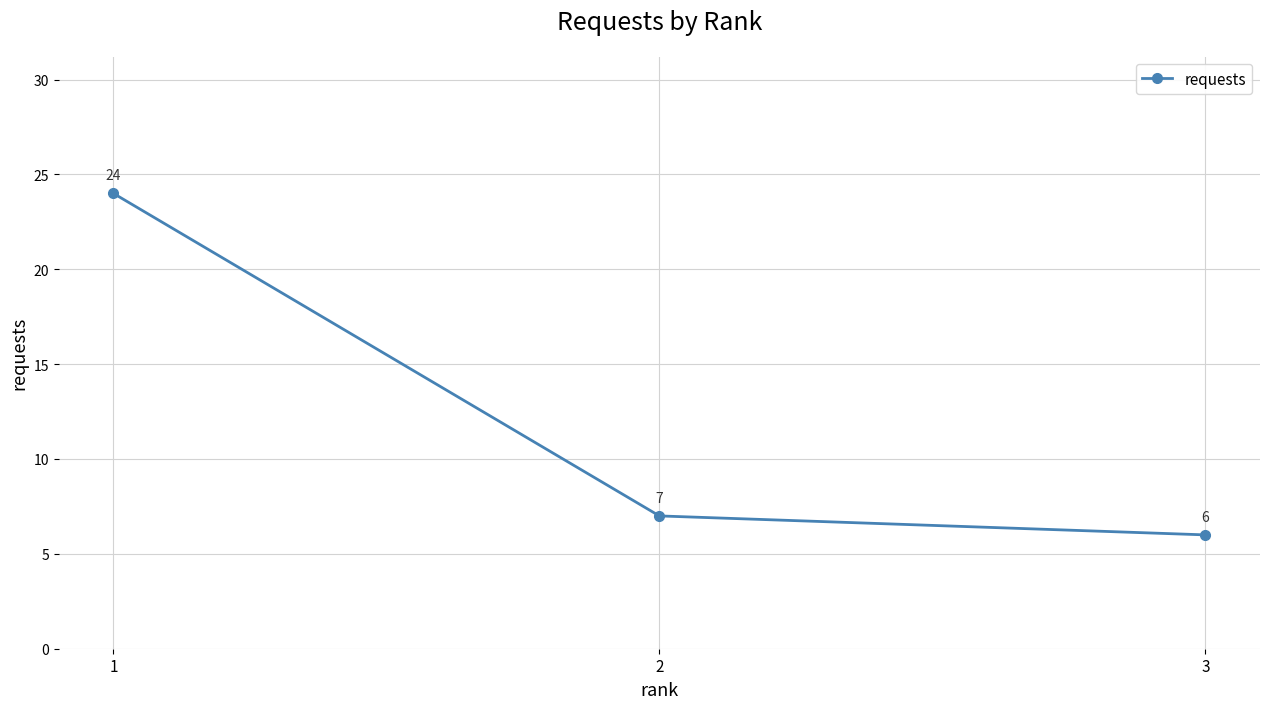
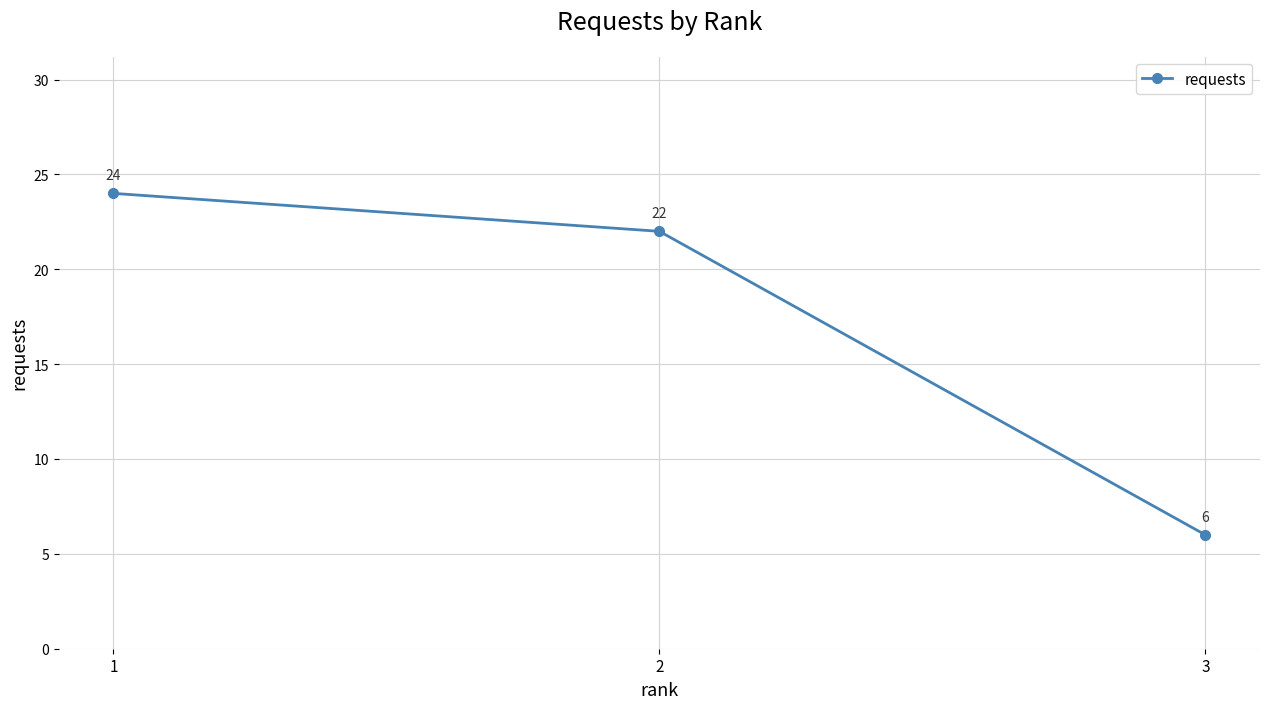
  {
    "1": 24,
-   "2": 7,
+   "2": 22,
    "3": 6
  }
